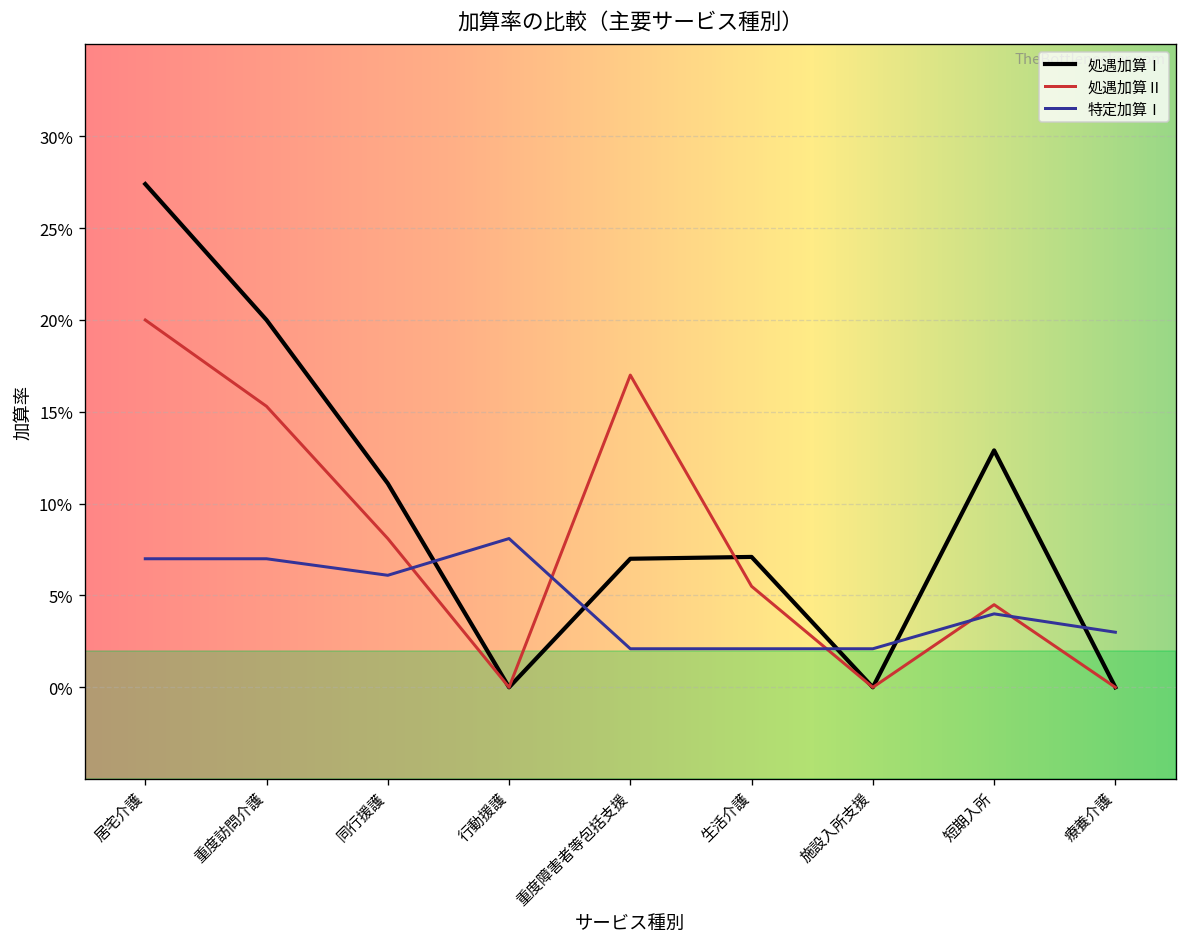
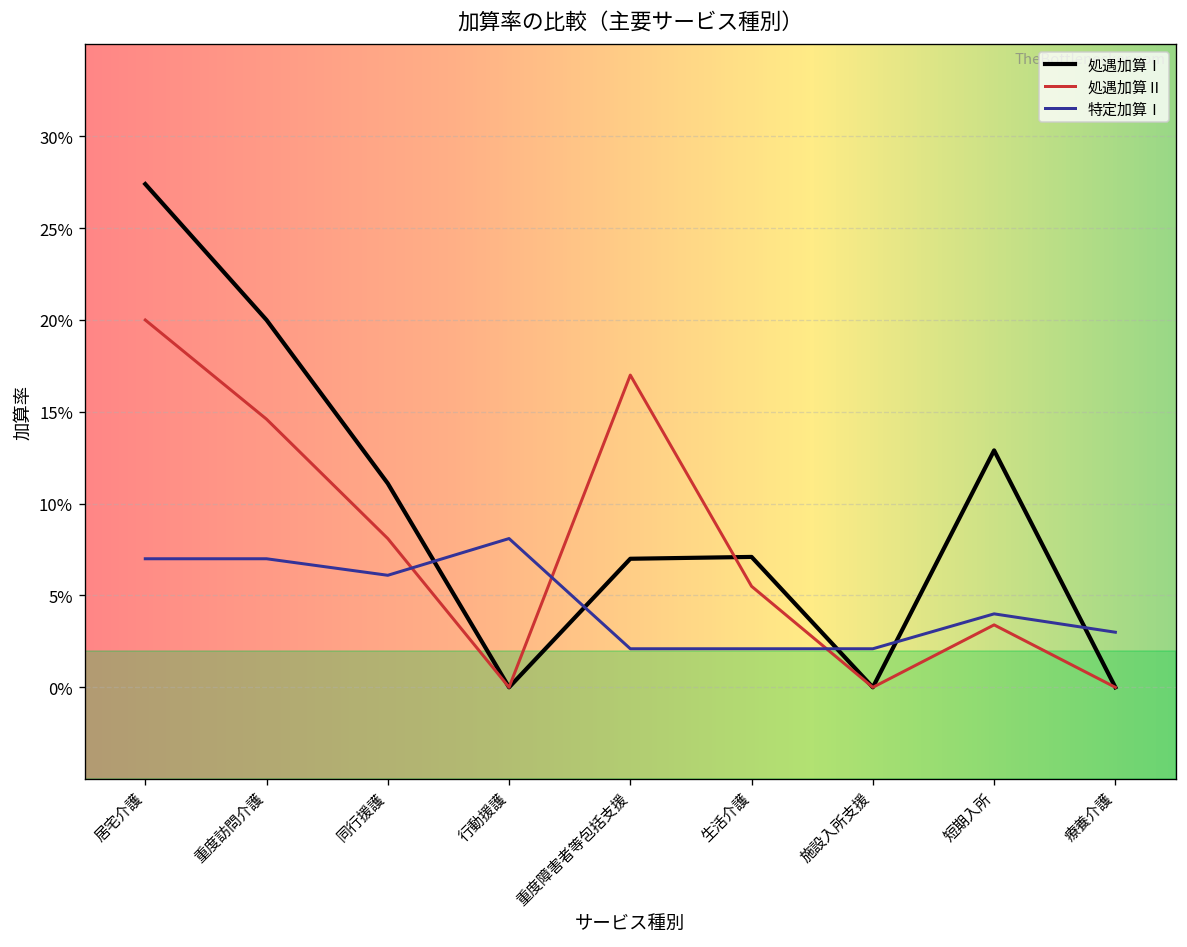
  {
    "処遇加算Ⅰ": {
      "居宅介護": "27.4%",
      "重度訪問介護": "20.0%",
      "同行援護": "11.1%",
      "重度障害者等包括支援": "7.0%",
      "生活介護": "7.1%",
      "短期入所": "12.9%"
    },
    "処遇加算Ⅱ": {
      "居宅介護": "20.0%",
-     "重度訪問介護": "15.3%",
+     "重度訪問介護": "14.6%",
      "同行援護": "8.1%",
      "重度障害者等包括支援": "17.0%",
      "生活介護": "5.5%",
-     "短期入所": "4.5%"
+     "短期入所": "3.4%"
    },
    "特定加算Ⅰ": {
      "居宅介護": "7.0%",
      "重度訪問介護": "7.0%",
      "同行援護": "6.1%",
      "行動援護": "8.1%",
      "重度障害者等包括支援": "2.1%",
      "生活介護": "2.1%",
      "施設入所支援": "2.1%",
      "短期入所": "4.0%",
      "療養介護": "3.0%"
    }
  }
